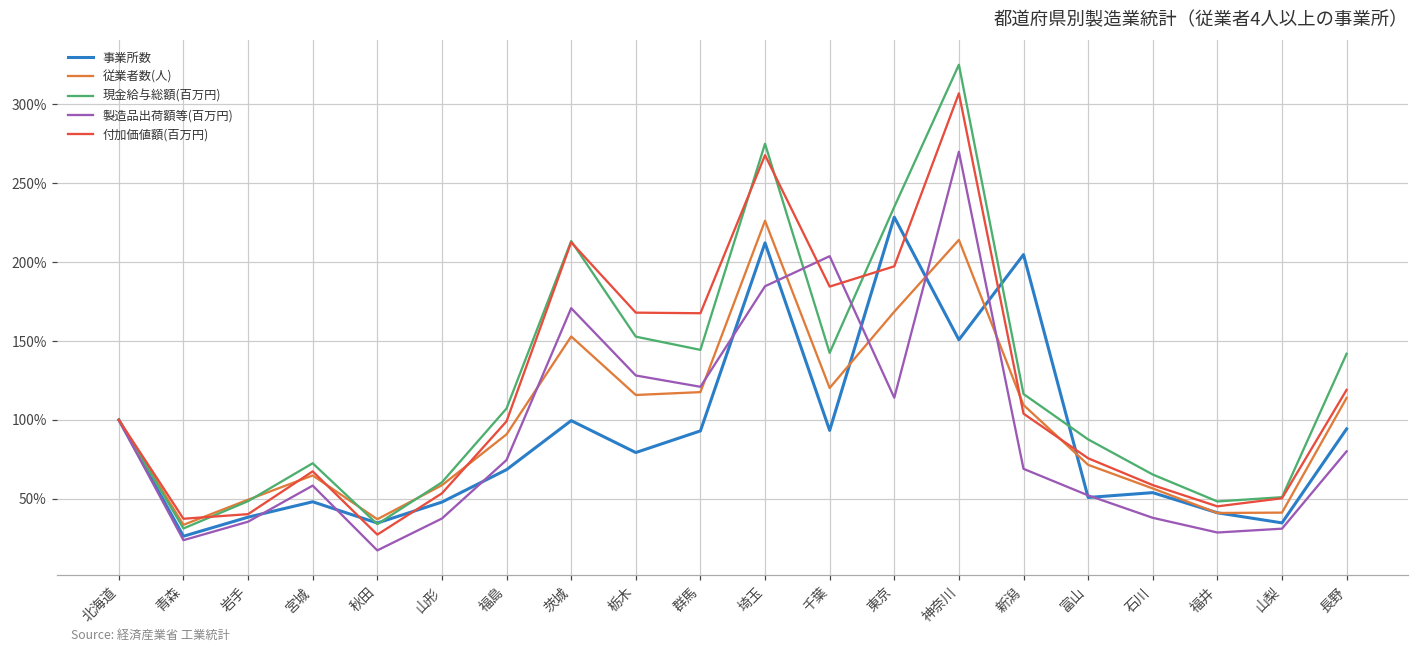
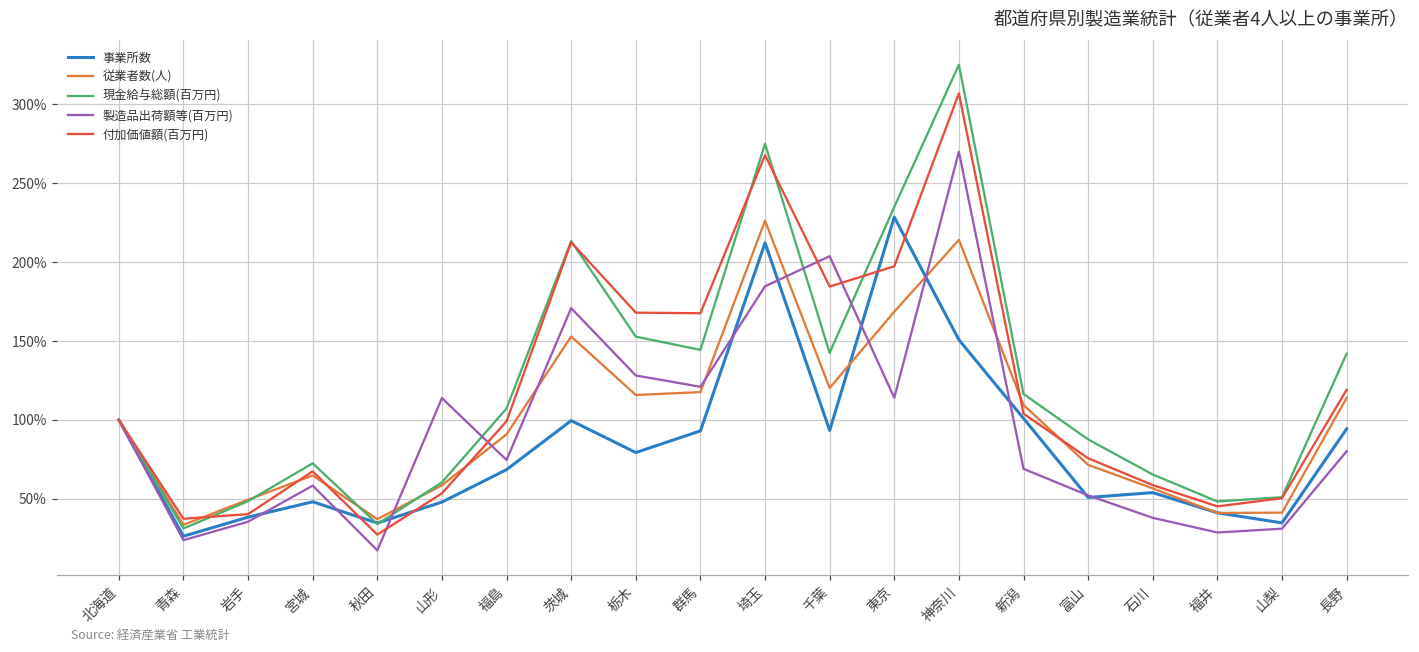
  {
    "事業所数": {
      "青森": "26%",
      "岩手": "38%",
      "宮城": "48%",
      "山形": "48%",
      "福島": "68%",
      "茨城": "100%",
      "栃木": "79%",
      "群馬": "93%",
      "埼玉": "212%",
      "千葉": "93%",
      "東京": "228%",
      "神奈川": "151%",
-     "新潟": "205%",
+     "新潟": "101%",
      "石川": "54%",
      "山梨": "35%",
      "長野": "94%"
    },
    "現金給与総額(百万円)": {
      "青森": "31%",
      "宮城": "73%",
      "山形": "60%",
      "福島": "107%",
      "栃木": "153%",
      "群馬": "144%",
      "埼玉": "275%",
      "千葉": "142%",
      "東京": "235%",
      "神奈川": "325%",
      "新潟": "116%",
      "富山": "88%",
      "石川": "65%",
      "福井": "48%",
      "長野": "142%"
    },
    "製造品出荷額等(百万円)": {
      "青森": "24%",
      "岩手": "36%",
      "宮城": "58%",
      "秋田": "17%",
-     "山形": "38%",
+     "山形": "114%",
      "福島": "75%",
      "茨城": "171%",
      "栃木": "128%",
      "群馬": "121%",
      "埼玉": "185%",
      "千葉": "204%",
      "東京": "114%",
      "神奈川": "270%",
      "新潟": "69%",
      "石川": "38%",
      "福井": "29%",
      "山梨": "31%",
      "長野": "80%"
    }
  }
